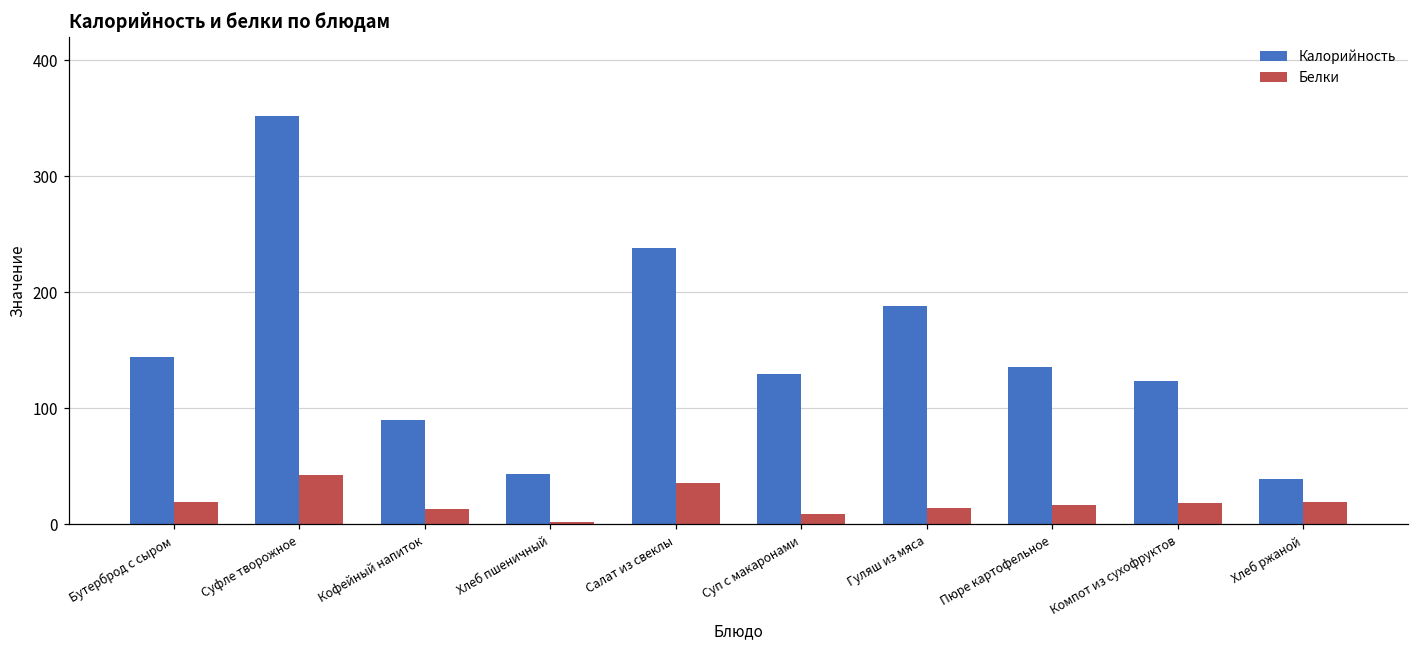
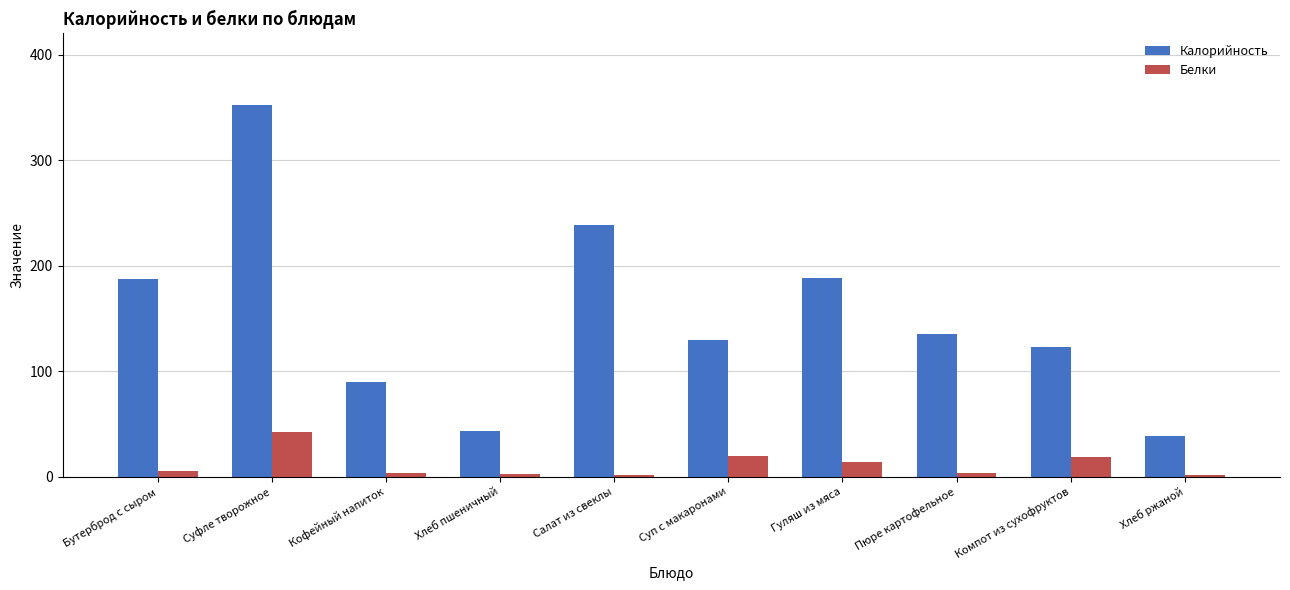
  {
    "Калорийность": {
-     "Бутерброд с сыром": 144,
+     "Бутерброд с сыром": 187,
      "Суфле творожное": 352,
      "Кофейный напиток": 90,
      "Хлеб пшеничный": 43,
      "Салат из свеклы": 238,
      "Суп с макаронами": 130,
      "Гуляш из мяса": 188,
      "Пюре картофельное": 135,
      "Компот из сухофруктов": 123,
      "Хлеб ржаной": 39
    },
    "Белки": {
-     "Бутерброд с сыром": 19,
+     "Бутерброд с сыром": 5,
      "Суфле творожное": 42,
-     "Кофейный напиток": 13,
+     "Кофейный напиток": 4,
      "Хлеб пшеничный": 2,
-     "Салат из свеклы": 36,
-     "Суп с макаронами": 9,
+     "Салат из свеклы": 1,
+     "Суп с макаронами": 19,
      "Гуляш из мяса": 14,
-     "Пюре картофельное": 17,
+     "Пюре картофельное": 3,
      "Компот из сухофруктов": 18,
-     "Хлеб ржаной": 19
+     "Хлеб ржаной": 2
    }
  }
